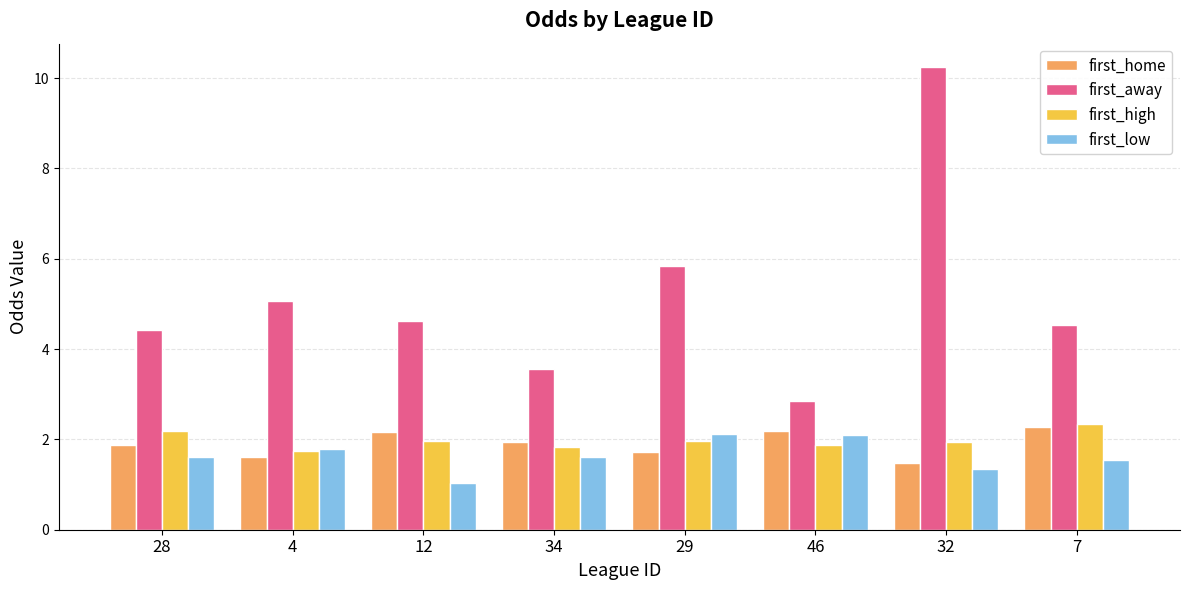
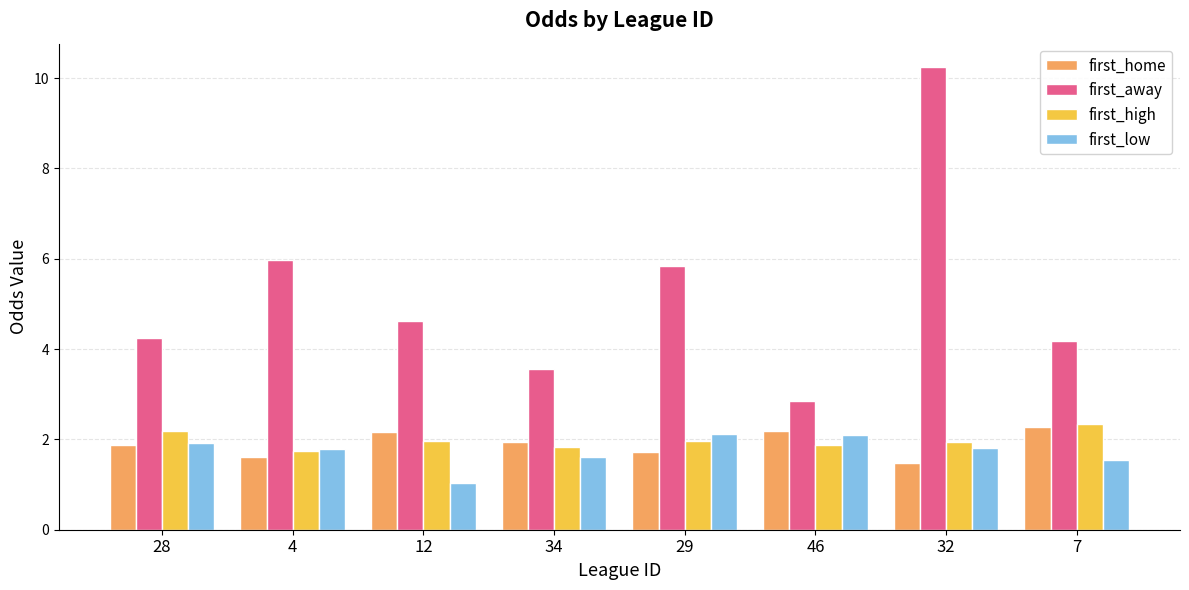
  {
    "first_away": {
-     "28": 4.4,
-     "4": 5.1,
+     "28": 4.2,
+     "4": 6.0,
      "12": 4.6,
      "34": 3.6,
      "29": 5.9,
      "46": 2.9,
      "32": 10.3,
-     "7": 4.5
+     "7": 4.2
    },
    "first_low": {
-     "28": 1.6,
+     "28": 1.9,
      "4": 1.8,
      "12": 1.0,
      "34": 1.6,
      "29": 2.1,
      "46": 2.1,
-     "32": 1.3,
+     "32": 1.8,
      "7": 1.5
    }
  }
